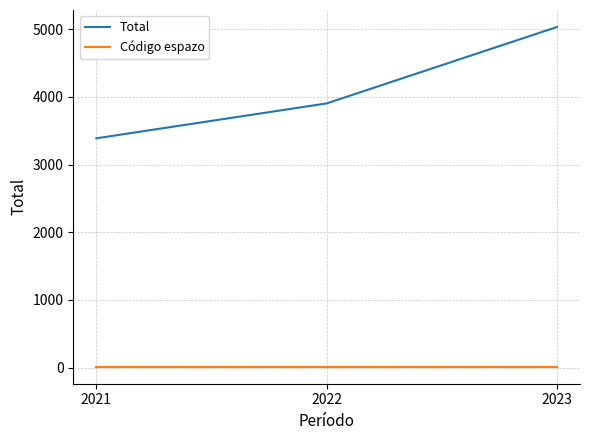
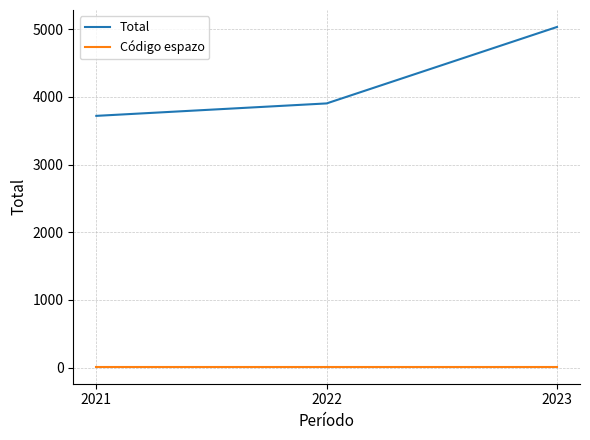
  {
    "Total": {
-     "2021": 3400,
+     "2021": 3700,
      "2022": 3900,
      "2023": 5000
    },
    "Código espazo": {
      "2021": 0,
      "2022": 0,
      "2023": 0
    }
  }
